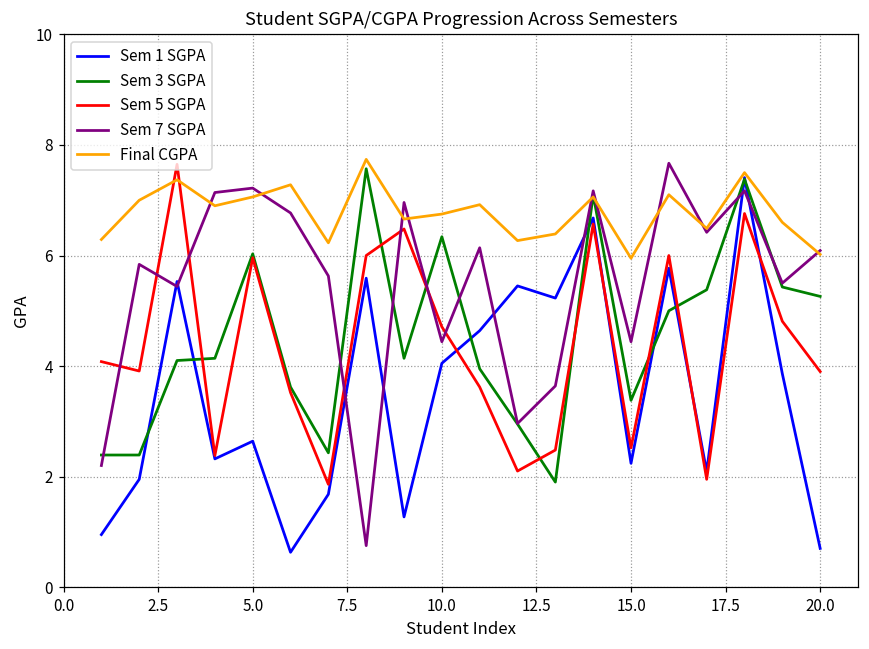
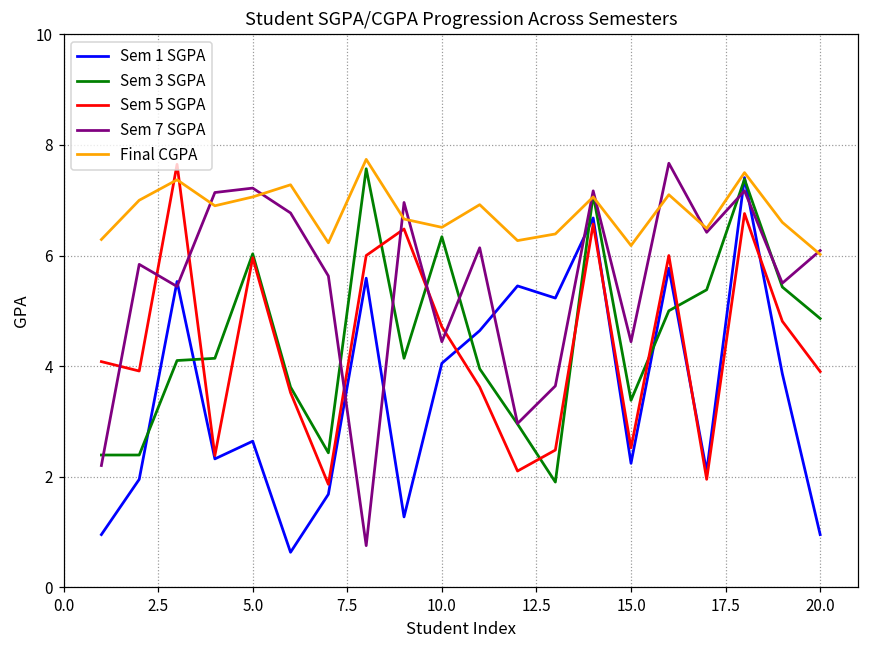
  {
    "Sem 1 SGPA": {
      "5.0": 2.6,
      "10.0": 4.1,
      "15.0": 2.2,
-     "20.0": 0.7
+     "20.0": 1.0
    },
    "Sem 3 SGPA": {
      "5.0": 6.0,
      "10.0": 6.3,
      "15.0": 3.4,
-     "20.0": 5.3
+     "20.0": 4.9
    },
    "Sem 5 SGPA": {
      "5.0": 6.0,
      "10.0": 4.7,
      "15.0": 2.5,
      "20.0": 3.9
    },
    "Sem 7 SGPA": {
      "5.0": 7.2,
      "10.0": 4.4,
      "15.0": 4.4,
      "20.0": 6.1
    },
    "Final CGPA": {
      "5.0": 7.1,
-     "10.0": 6.8,
-     "15.0": 6.0,
+     "10.0": 6.5,
+     "15.0": 6.2,
      "20.0": 6.0
    }
  }
